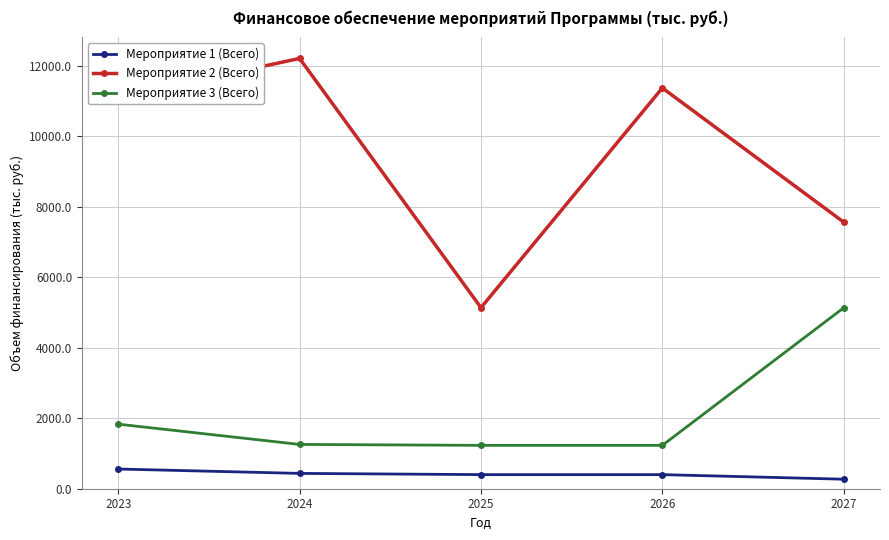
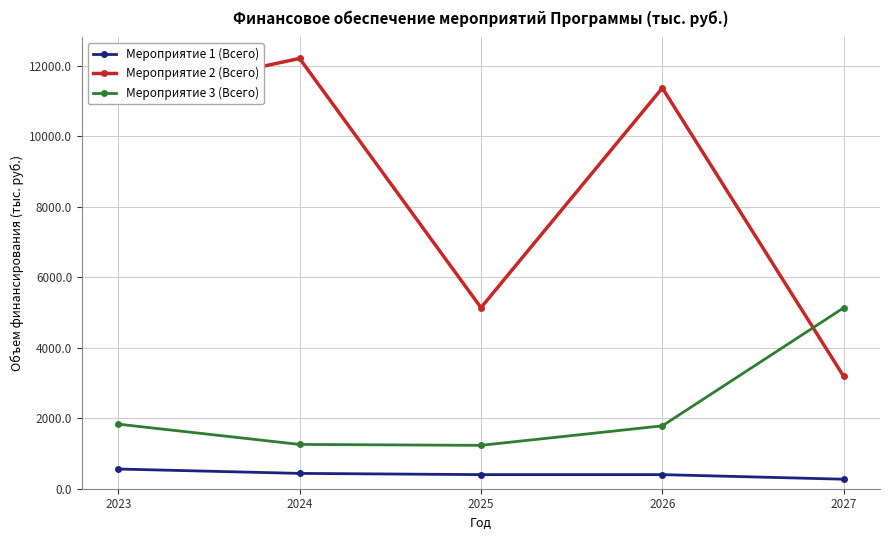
  {
    "Мероприятие 1 (Всего)": {
      "2023": 600,
      "2024": 400,
      "2025": 400,
      "2026": 400,
      "2027": 300
    },
    "Мероприятие 2 (Всего)": {
      "2024": 12200,
      "2025": 5100,
      "2026": 11400,
-     "2027": 7600
+     "2027": 3200
    },
    "Мероприятие 3 (Всего)": {
      "2023": 1800,
      "2024": 1300,
      "2025": 1200,
-     "2026": 1200,
+     "2026": 1800,
      "2027": 5100
    }
  }
